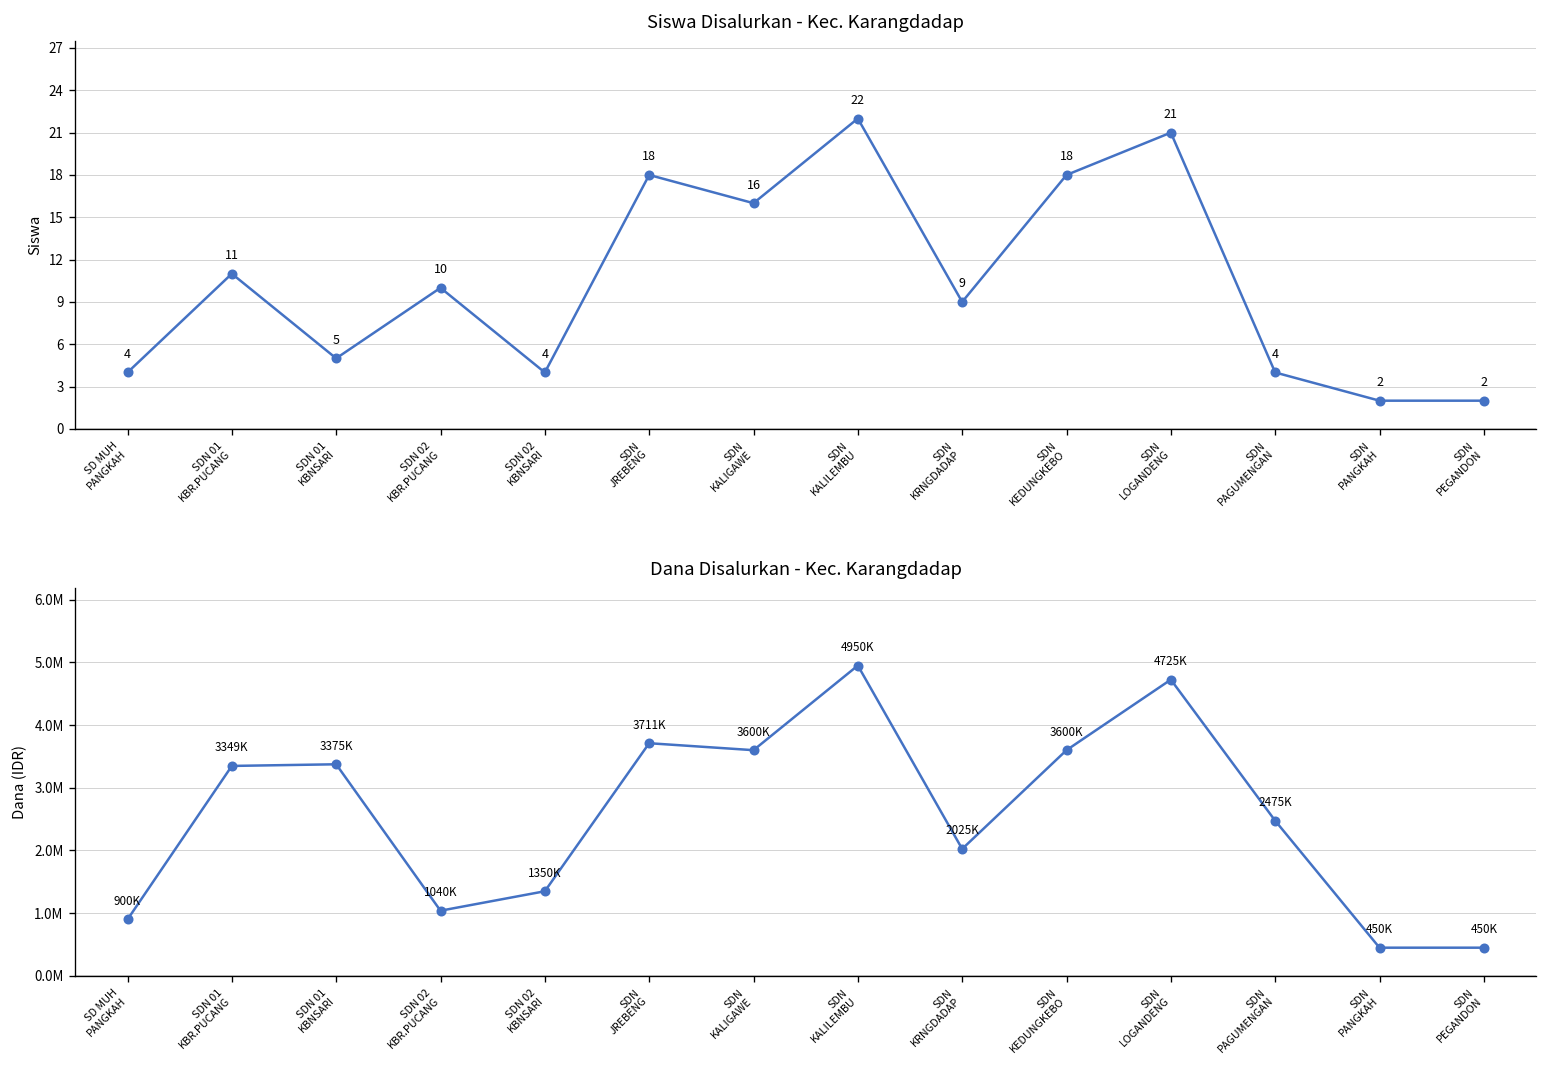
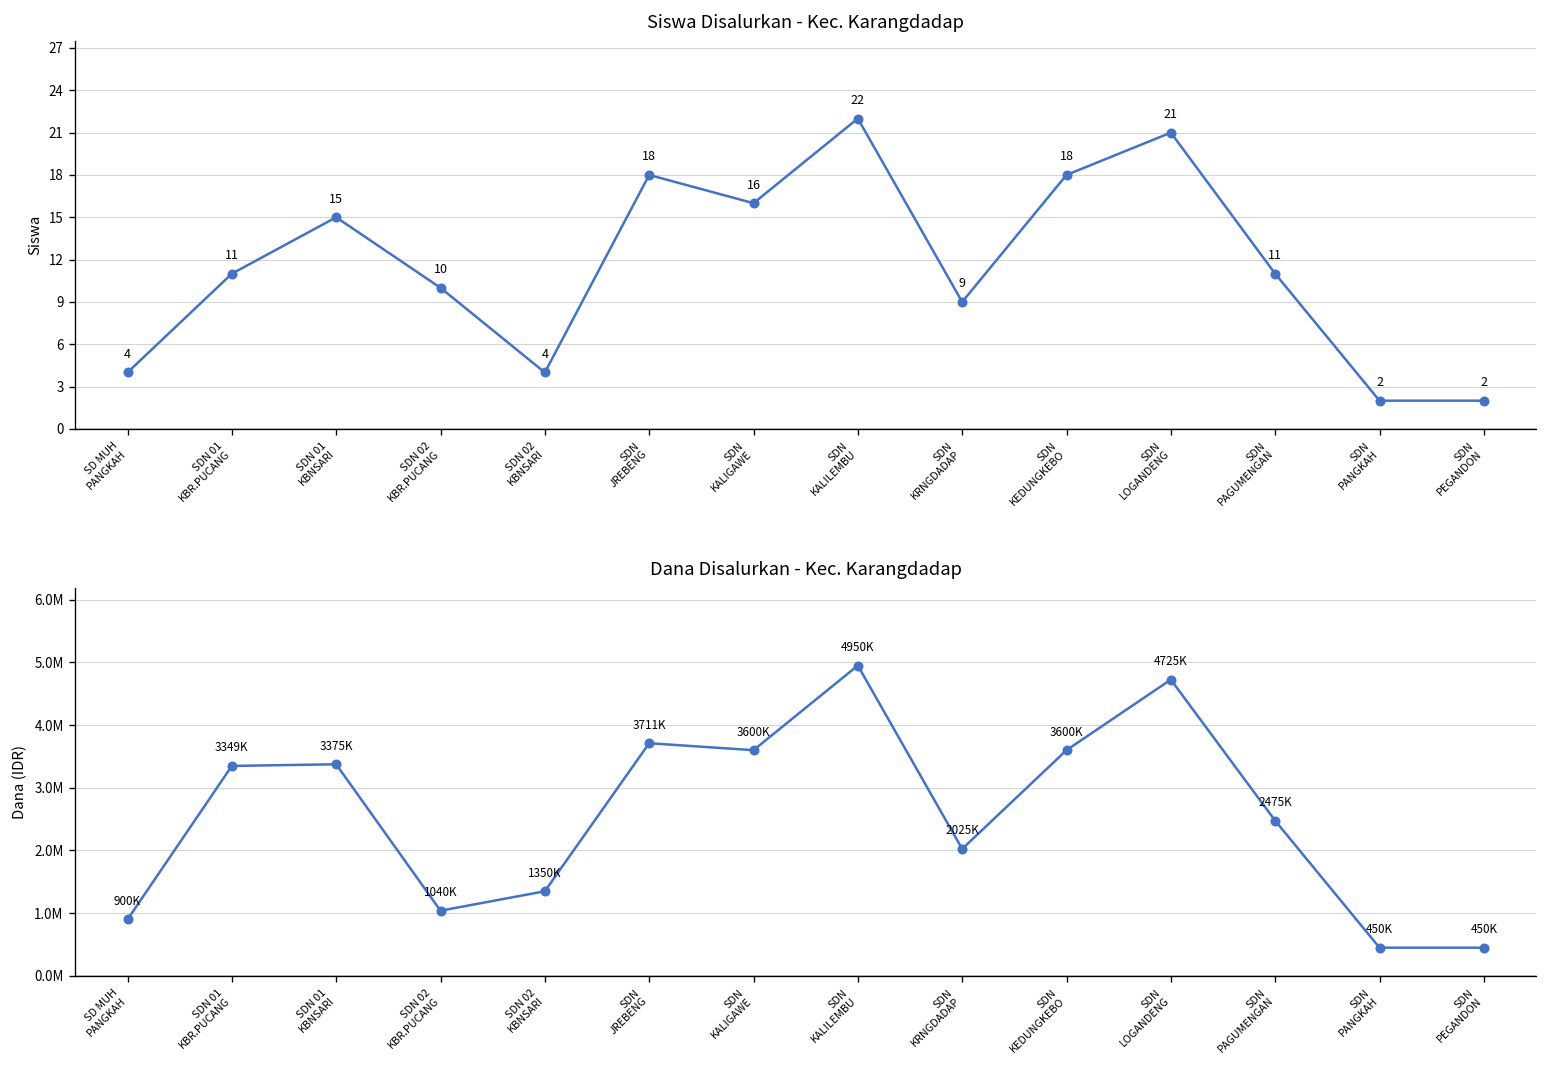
  {
    "Siswa Disalurkan - Kec. Karangdadap": {
      "SD MUH PANGKAH": "4",
      "SDN 01 KBR.PUCANG": "11",
-     "SDN 01 KBNSARI": "5",
+     "SDN 01 KBNSARI": "15",
      "SDN 02 KBR.PUCANG": "10",
      "SDN 02 KBNSARI": "4",
      "SDN JREBENG": "18",
      "SDN KALIGAWE": "16",
      "SDN KALILEMBU": "22",
      "SDN KRNGDADAP": "9",
      "SDN KEDUNGKEBO": "18",
      "SDN LOGANDENG": "21",
-     "SDN PAGUMENGAN": "4",
+     "SDN PAGUMENGAN": "11",
      "SDN PANGKAH": "2",
      "SDN PEGANDON": "2"
    },
    "Dana Disalurkan - Kec. Karangdadap": {
      "SD MUH PANGKAH": "900K",
      "SDN 01 KBR.PUCANG": "3349K",
      "SDN 01 KBNSARI": "3375K",
      "SDN 02 KBR.PUCANG": "1040K",
      "SDN 02 KBNSARI": "1350K",
      "SDN JREBENG": "3711K",
      "SDN KALIGAWE": "3600K",
      "SDN KALILEMBU": "4950K",
      "SDN KRNGDADAP": "2025K",
      "SDN KEDUNGKEBO": "3600K",
      "SDN LOGANDENG": "4725K",
      "SDN PAGUMENGAN": "2475K",
      "SDN PANGKAH": "450K",
      "SDN PEGANDON": "450K"
    }
  }
